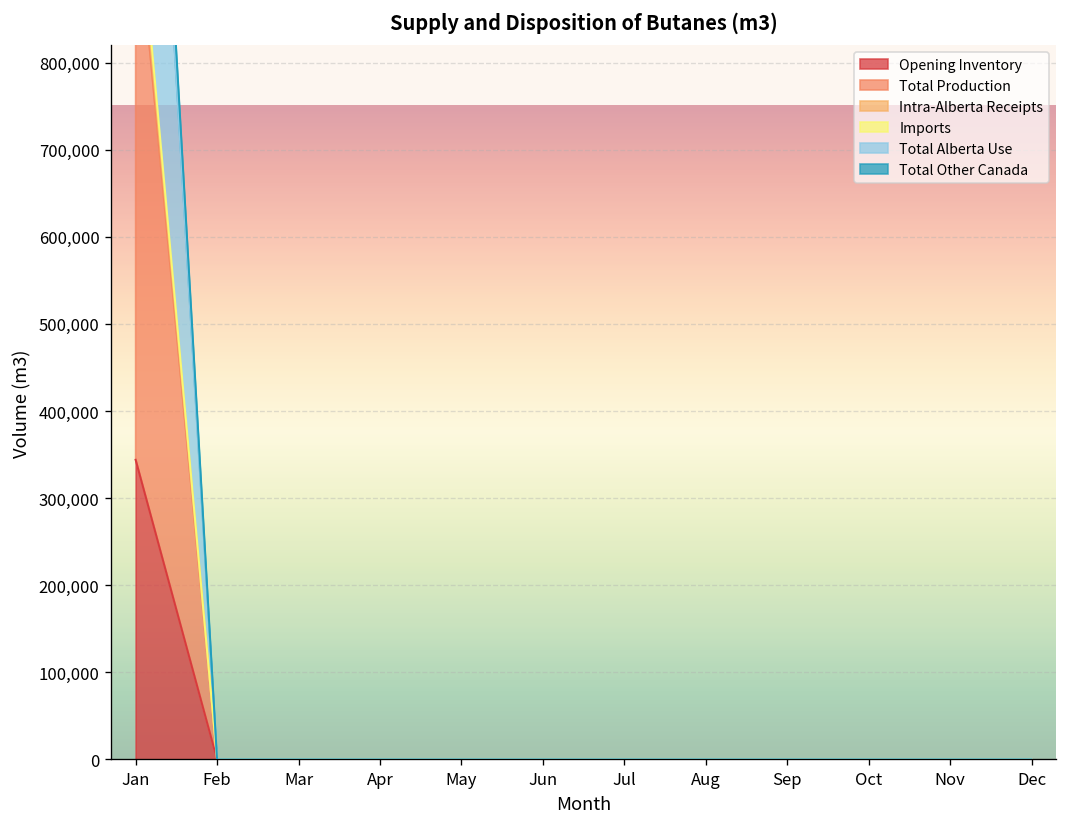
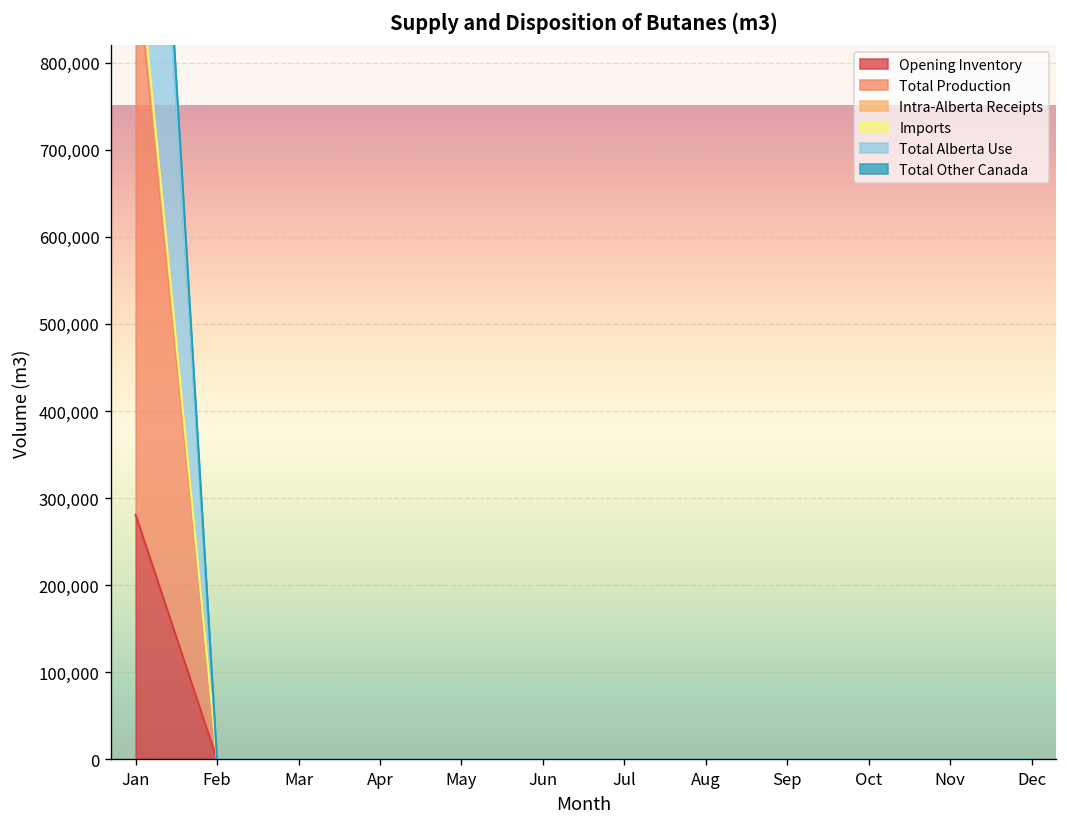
  {
    "Opening Inventory": {
-     "Jan": "340,000"
+     "Jan": "280,000"
    }
  }
